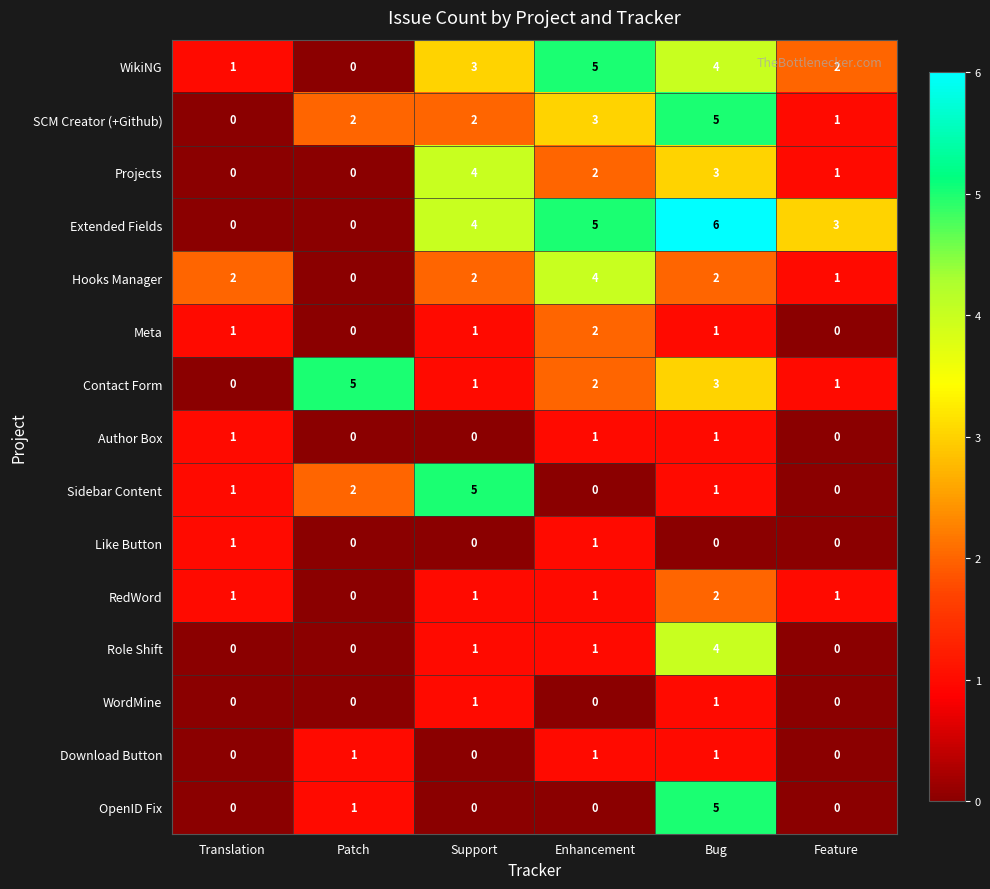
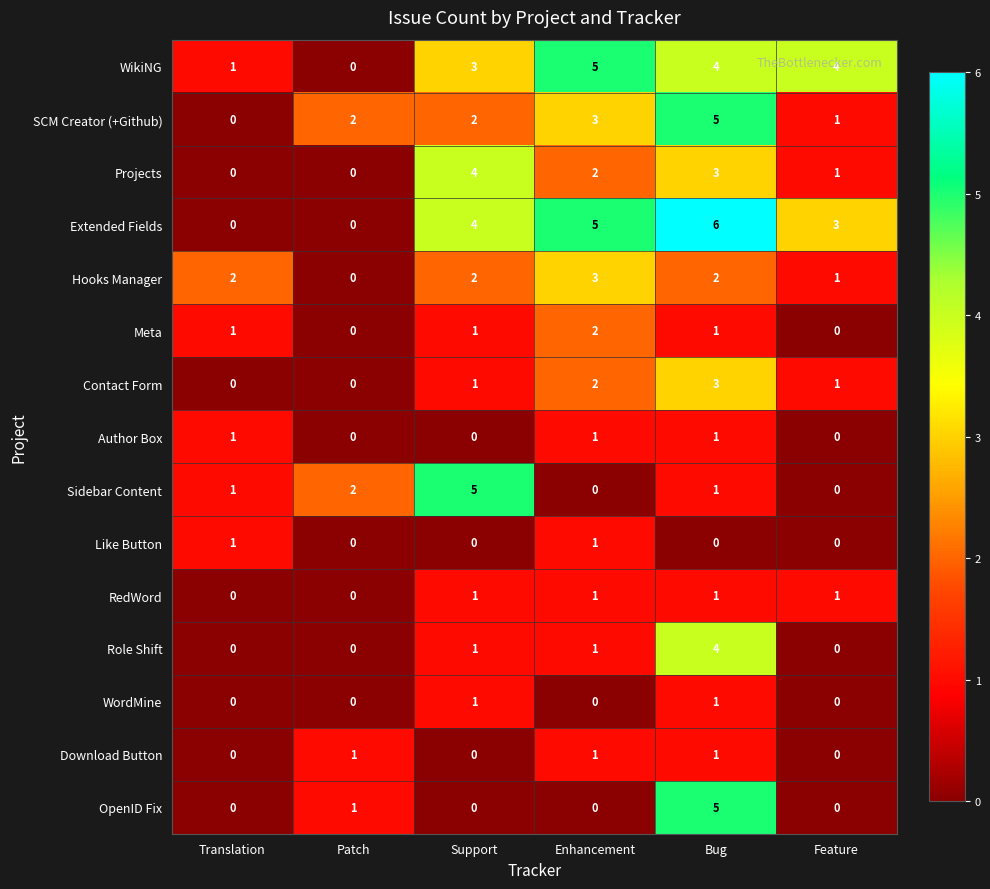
  {
    "WikiNG": {
      "Translation": 1,
      "Patch": 0,
      "Support": 3,
      "Enhancement": 5,
      "Bug": 4,
-     "Feature": 2
+     "Feature": 4
    },
    "SCM Creator (+Github)": {
      "Translation": 0,
      "Patch": 2,
      "Support": 2,
      "Enhancement": 3,
      "Bug": 5,
      "Feature": 1
    },
    "Projects": {
      "Translation": 0,
      "Patch": 0,
      "Support": 4,
      "Enhancement": 2,
      "Bug": 3,
      "Feature": 1
    },
    "Extended Fields": {
      "Translation": 0,
      "Patch": 0,
      "Support": 4,
      "Enhancement": 5,
      "Bug": 6,
      "Feature": 3
    },
    "Hooks Manager": {
      "Translation": 2,
      "Patch": 0,
      "Support": 2,
-     "Enhancement": 4,
+     "Enhancement": 3,
      "Bug": 2,
      "Feature": 1
    },
    "Meta": {
      "Translation": 1,
      "Patch": 0,
      "Support": 1,
      "Enhancement": 2,
      "Bug": 1,
      "Feature": 0
    },
    "Contact Form": {
      "Translation": 0,
-     "Patch": 5,
+     "Patch": 0,
      "Support": 1,
      "Enhancement": 2,
      "Bug": 3,
      "Feature": 1
    },
    "Author Box": {
      "Translation": 1,
      "Patch": 0,
      "Support": 0,
      "Enhancement": 1,
      "Bug": 1,
      "Feature": 0
    },
    "Sidebar Content": {
      "Translation": 1,
      "Patch": 2,
      "Support": 5,
      "Enhancement": 0,
      "Bug": 1,
      "Feature": 0
    },
    "Like Button": {
      "Translation": 1,
      "Patch": 0,
      "Support": 0,
      "Enhancement": 1,
      "Bug": 0,
      "Feature": 0
    },
    "RedWord": {
-     "Translation": 1,
+     "Translation": 0,
      "Patch": 0,
      "Support": 1,
      "Enhancement": 1,
-     "Bug": 2,
+     "Bug": 1,
      "Feature": 1
    },
    "Role Shift": {
      "Translation": 0,
      "Patch": 0,
      "Support": 1,
      "Enhancement": 1,
      "Bug": 4,
      "Feature": 0
    },
    "WordMine": {
      "Translation": 0,
      "Patch": 0,
      "Support": 1,
      "Enhancement": 0,
      "Bug": 1,
      "Feature": 0
    },
    "Download Button": {
      "Translation": 0,
      "Patch": 1,
      "Support": 0,
      "Enhancement": 1,
      "Bug": 1,
      "Feature": 0
    },
    "OpenID Fix": {
      "Translation": 0,
      "Patch": 1,
      "Support": 0,
      "Enhancement": 0,
      "Bug": 5,
      "Feature": 0
    }
  }
